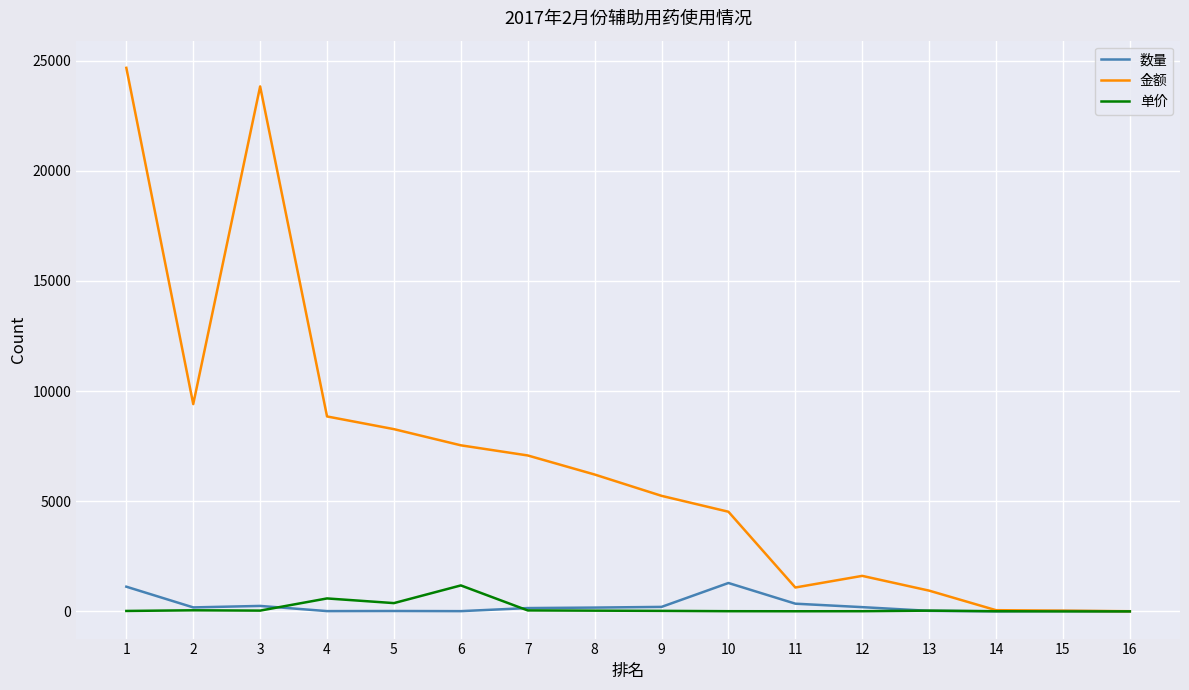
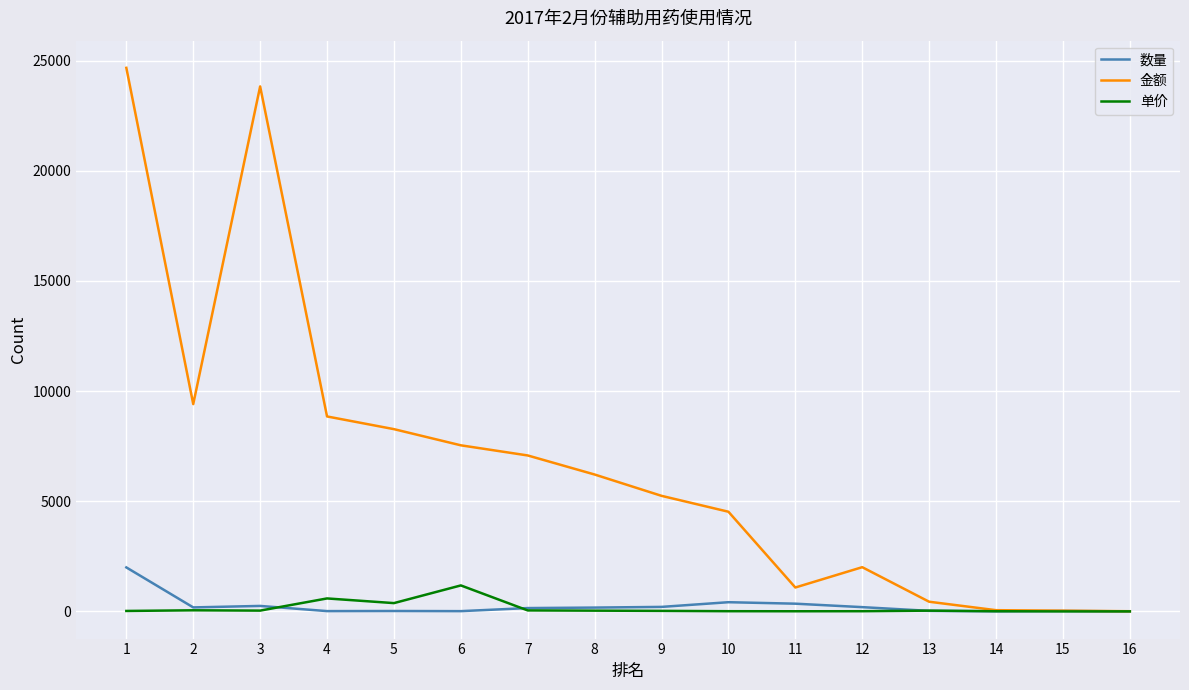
  {
    "数量": {
-     "1": 1100,
+     "1": 2000,
      "2": 200,
      "3": 300,
      "4": 0,
      "5": 0,
      "6": 0,
      "8": 200,
      "9": 200,
-     "10": 1300,
+     "10": 400,
      "11": 400,
      "12": 200
    },
    "金额": {
      "1": 24700,
      "2": 9400,
      "3": 23800,
      "4": 8900,
      "5": 8300,
      "6": 7500,
      "7": 7100,
      "8": 6200,
      "9": 5200,
      "10": 4500,
      "11": 1100,
-     "12": 1600,
-     "13": 900
+     "12": 2000,
+     "13": 400
    },
    "单价": {
      "1": 0,
      "2": 100,
      "3": 0,
      "4": 600,
      "5": 400,
      "6": 1200,
      "8": 0,
      "9": 0,
      "10": 0,
      "11": 0,
      "12": 0
    }
  }
